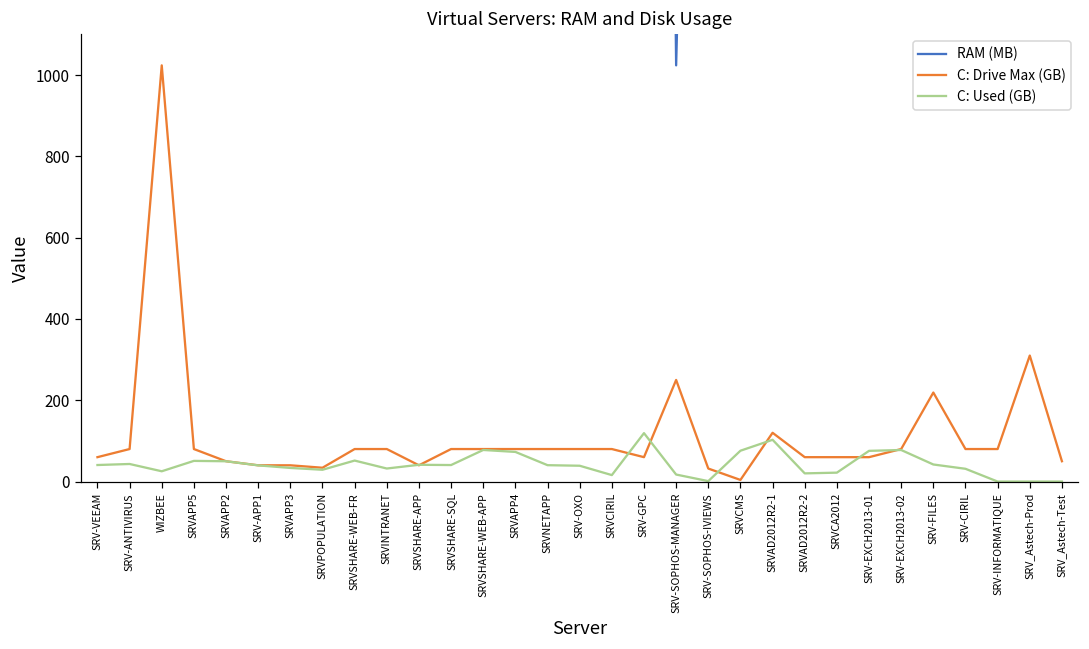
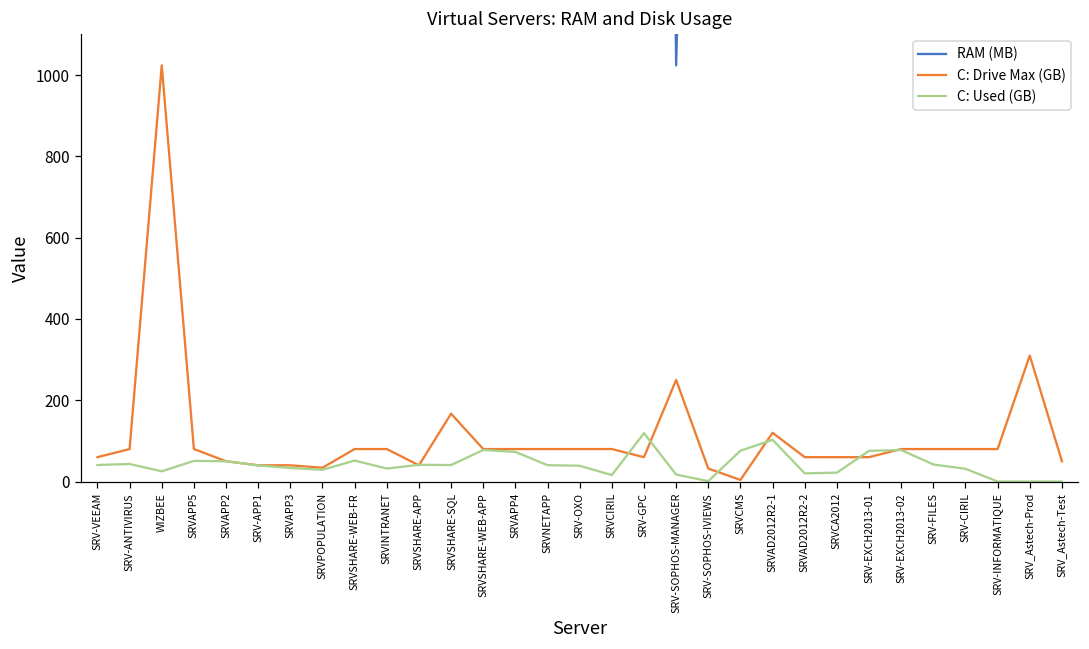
  {
    "RAM (MB)": {
      "SRV-SOPHOS-MANAGER": 1020
    },
    "C: Drive Max (GB)": {
      "SRV-VEEAM": 60,
      "SRV-ANTIVIRUS": 80,
      "WIZBEE": 1020,
      "SRVAPP5": 80,
      "SRVSHARE-WEB-FR": 80,
      "SRVINTRANET": 80,
-     "SRVSHARE-SQL": 80,
+     "SRVSHARE-SQL": 170,
      "SRVAPP4": 80,
      "SRVNETAPP": 80,
      "SRV-OXO": 80,
      "SRVCIRIL": 80,
      "SRV-GPC": 60,
      "SRV-SOPHOS-MANAGER": 250,
      "SRV-SOPHOS-IVIEWS": 30,
      "SRVCMS": 0,
      "SRVAD2012R2-1": 120,
      "SRVAD2012R2-2": 60,
      "SRVCA2012": 60,
      "SRV-EXCH2013-01": 60,
-     "SRV-FILES": 220,
+     "SRV-FILES": 80,
      "SRV-CIRIL": 80,
      "SRV-INFORMATIQUE": 80,
      "SRV_Astech-Prod": 310,
      "SRV_Astech-Test": 50
    },
    "C: Used (GB)": {
      "SRV-VEEAM": 40,
      "SRV-ANTIVIRUS": 40,
      "WIZBEE": 30,
      "SRVAPP5": 50,
      "SRVSHARE-WEB-FR": 50,
      "SRVINTRANET": 30,
      "SRVSHARE-SQL": 40,
      "SRVAPP4": 70,
      "SRVNETAPP": 40,
      "SRV-OXO": 40,
      "SRVCIRIL": 20,
      "SRV-GPC": 120,
      "SRV-SOPHOS-MANAGER": 20,
      "SRV-SOPHOS-IVIEWS": 0,
      "SRVCMS": 80,
      "SRVAD2012R2-1": 100,
      "SRVAD2012R2-2": 20,
      "SRVCA2012": 20,
      "SRV-EXCH2013-01": 80,
      "SRV-FILES": 40,
      "SRV-CIRIL": 30,
      "SRV-INFORMATIQUE": 0,
      "SRV_Astech-Prod": 0,
      "SRV_Astech-Test": 0
    }
  }
